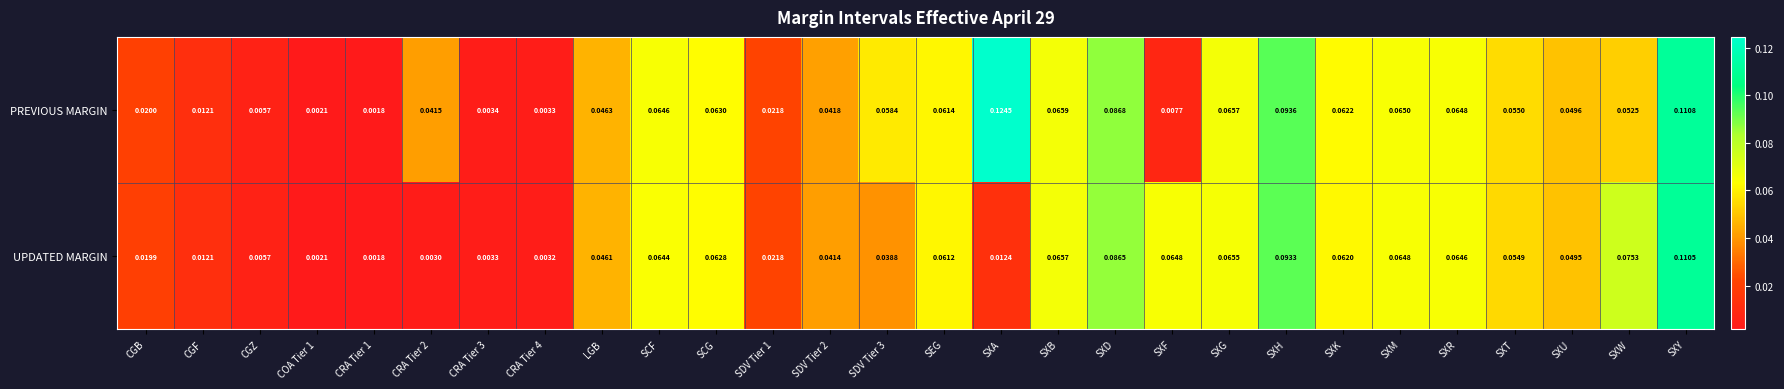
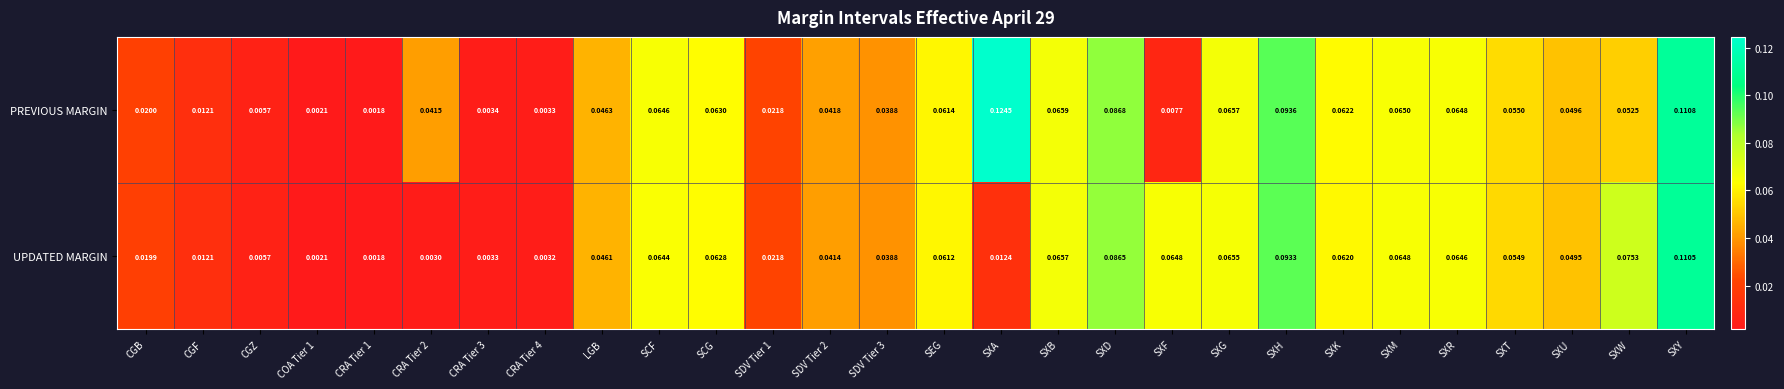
  {
    "PREVIOUS MARGIN": {
      "CGB": 0.0200,
      "CGF": 0.0121,
      "CGZ": 0.0057,
      "COA Tier 1": 0.0021,
      "CRA Tier 1": 0.0018,
      "CRA Tier 2": 0.0415,
      "CRA Tier 3": 0.0034,
      "CRA Tier 4": 0.0033,
      "LGB": 0.0463,
      "SCF": 0.0646,
      "SCG": 0.0630,
      "SDV Tier 1": 0.0218,
      "SDV Tier 2": 0.0418,
-     "SDV Tier 3": 0.0584,
+     "SDV Tier 3": 0.0388,
      "SEG": 0.0614,
      "SXA": 0.1245,
      "SXB": 0.0659,
      "SXD": 0.0868,
      "SXF": 0.0077,
      "SXG": 0.0657,
      "SXH": 0.0936,
      "SXK": 0.0622,
      "SXM": 0.0650,
      "SXR": 0.0648,
      "SXT": 0.0550,
      "SXU": 0.0496,
      "SXW": 0.0525,
      "SXY": 0.1108
    },
    "UPDATED MARGIN": {
      "CGB": 0.0199,
      "CGF": 0.0121,
      "CGZ": 0.0057,
      "COA Tier 1": 0.0021,
      "CRA Tier 1": 0.0018,
      "CRA Tier 2": 0.0030,
      "CRA Tier 3": 0.0033,
      "CRA Tier 4": 0.0032,
      "LGB": 0.0461,
      "SCF": 0.0644,
      "SCG": 0.0628,
      "SDV Tier 1": 0.0218,
      "SDV Tier 2": 0.0414,
      "SDV Tier 3": 0.0388,
      "SEG": 0.0612,
      "SXA": 0.0124,
      "SXB": 0.0657,
      "SXD": 0.0865,
      "SXF": 0.0648,
      "SXG": 0.0655,
      "SXH": 0.0933,
      "SXK": 0.0620,
      "SXM": 0.0648,
      "SXR": 0.0646,
      "SXT": 0.0549,
      "SXU": 0.0495,
      "SXW": 0.0753,
      "SXY": 0.1105
    }
  }
